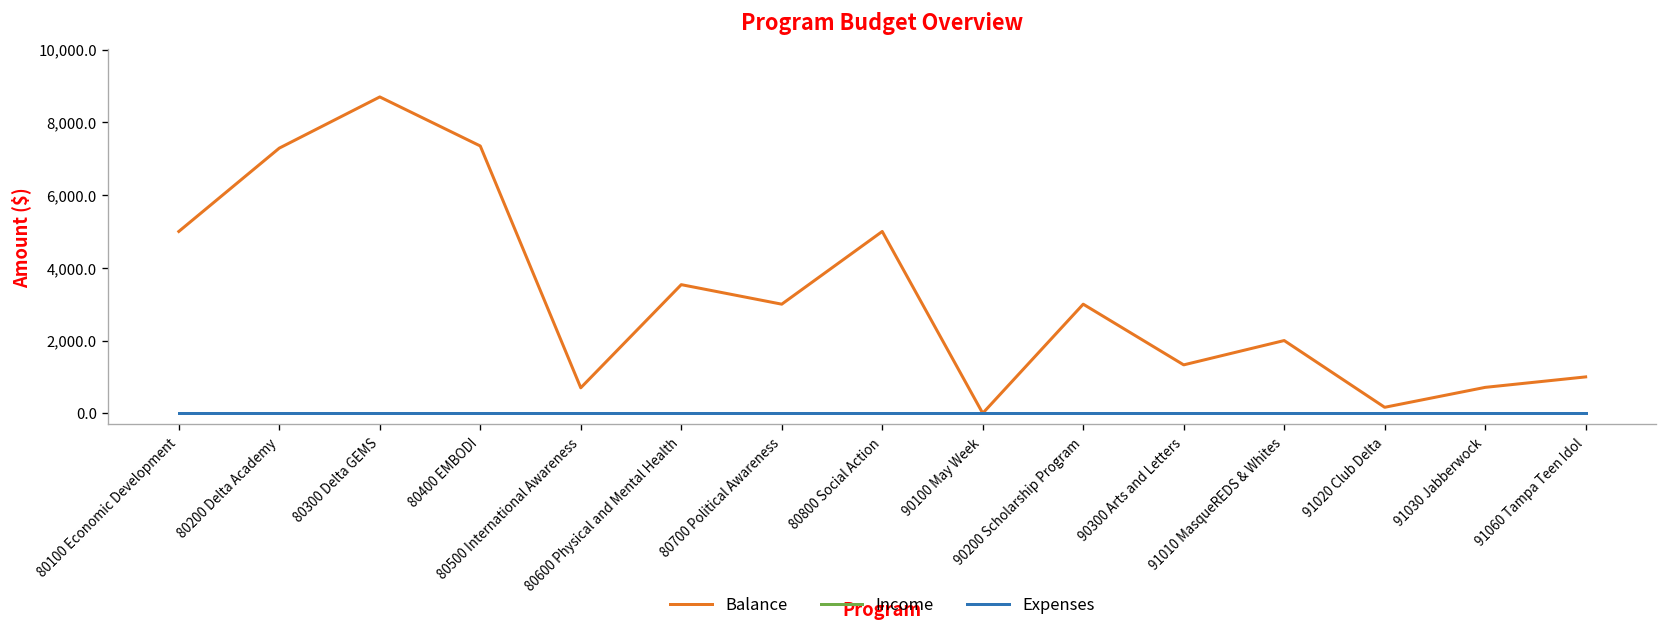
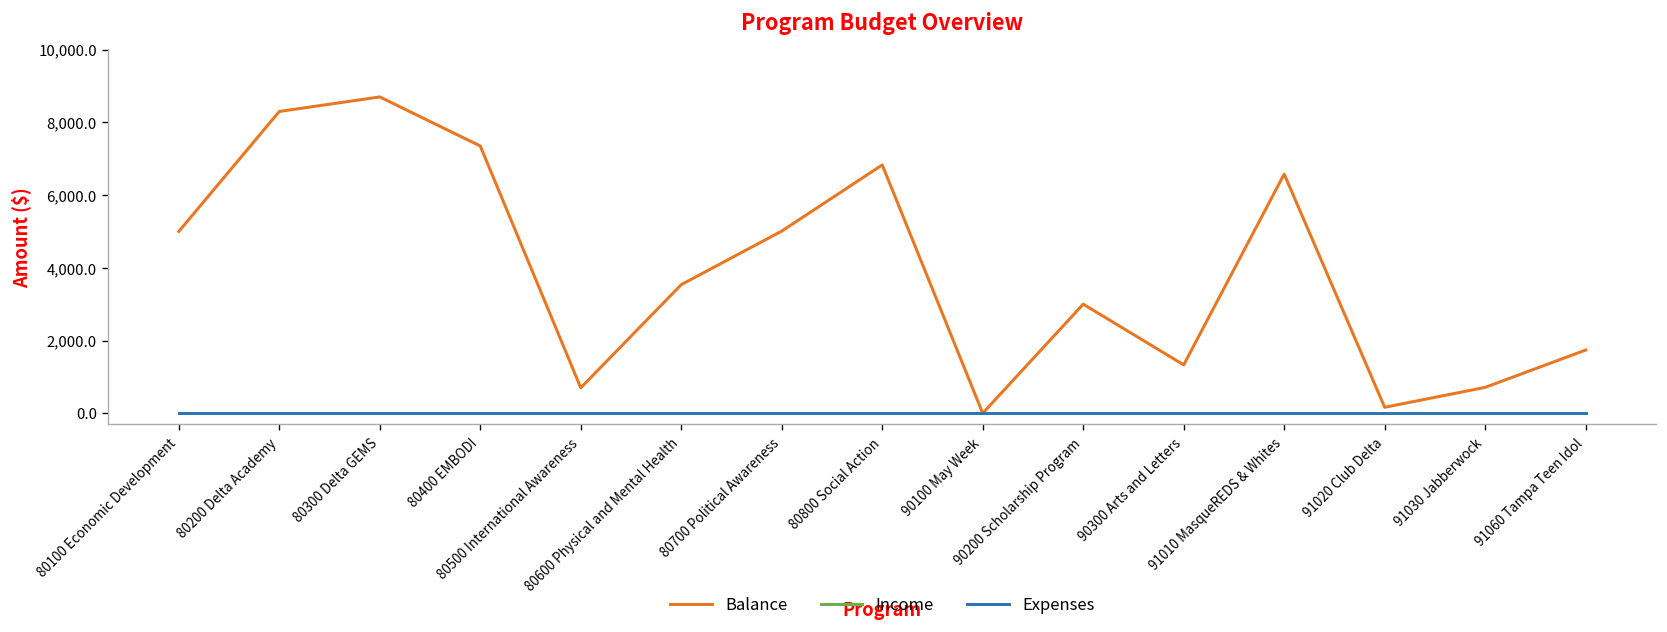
  {
    "Balance": {
      "80100 Economic Development": "5,000",
-     "80200 Delta Academy": "7,300",
+     "80200 Delta Academy": "8,300",
      "80300 Delta GEMS": "8,700",
      "80400 EMBODI": "7,400",
      "80500 International Awareness": "700",
      "80600 Physical and Mental Health": "3,500",
-     "80700 Political Awareness": "3,000",
-     "80800 Social Action": "5,000",
+     "80700 Political Awareness": "5,000",
+     "80800 Social Action": "6,800",
      "90200 Scholarship Program": "3,000",
      "90300 Arts and Letters": "1,300",
-     "91010 MasqueREDS & Whites": "2,000",
+     "91010 MasqueREDS & Whites": "6,600",
      "91020 Club Delta": "200",
      "91030 Jabberwock": "700",
-     "91060 Tampa Teen Idol": "1,000"
+     "91060 Tampa Teen Idol": "1,700"
    },
    "Expenses": {
      "80100 Economic Development": "0",
      "80200 Delta Academy": "0",
      "80300 Delta GEMS": "0",
      "80400 EMBODI": "0",
      "80500 International Awareness": "0",
      "80600 Physical and Mental Health": "0",
      "80700 Political Awareness": "0",
      "80800 Social Action": "0",
      "90200 Scholarship Program": "0",
      "90300 Arts and Letters": "0",
      "91010 MasqueREDS & Whites": "0",
      "91020 Club Delta": "0",
      "91030 Jabberwock": "0",
      "91060 Tampa Teen Idol": "0"
    }
  }
